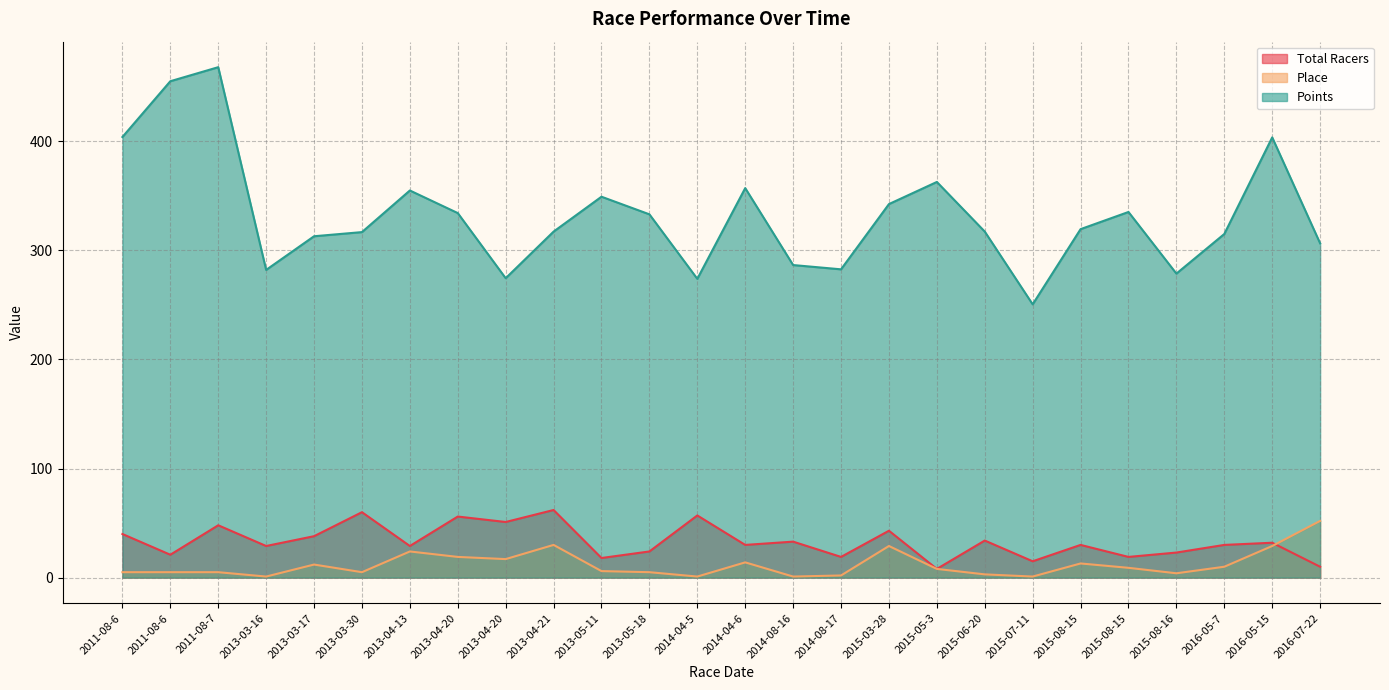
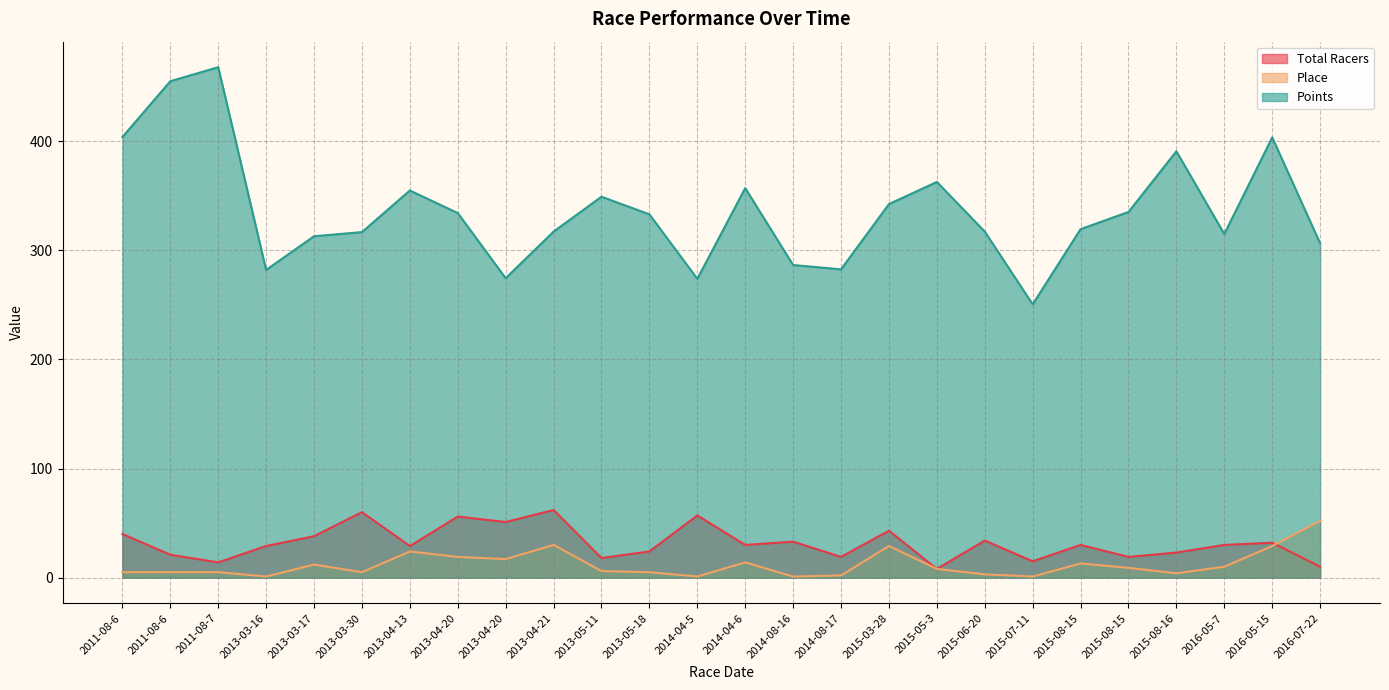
  {
    "Total Racers": {
-     "2011-08-7": 48,
+     "2011-08-7": 14,
      "2013-03-16": 29,
      "2013-03-17": 38,
      "2013-03-30": 60,
      "2013-04-13": 29,
      "2013-04-21": 62,
      "2013-05-11": 18,
      "2013-05-18": 24,
      "2014-04-5": 57,
      "2014-04-6": 30,
      "2014-08-16": 33,
      "2014-08-17": 19,
      "2015-03-28": 43,
      "2015-06-20": 34,
      "2015-07-11": 15,
      "2015-08-16": 23,
      "2016-05-7": 30,
      "2016-05-15": 32,
      "2016-07-22": 10
    },
    "Place": {
      "2011-08-7": 5,
      "2013-03-16": 1,
      "2013-03-17": 12,
      "2013-03-30": 5,
      "2013-04-13": 24,
      "2013-04-21": 30,
      "2013-05-11": 6,
      "2013-05-18": 5,
      "2014-04-5": 1,
      "2014-04-6": 14,
      "2014-08-16": 1,
      "2014-08-17": 2,
      "2015-03-28": 29,
      "2015-06-20": 3,
      "2015-07-11": 1,
      "2015-08-16": 4,
      "2016-05-7": 10,
      "2016-05-15": 29,
      "2016-07-22": 52
    },
    "Points": {
      "2011-08-7": 468,
      "2013-03-16": 282,
      "2013-03-17": 313,
      "2013-03-30": 317,
      "2013-04-13": 355,
      "2013-04-21": 317,
      "2013-05-11": 349,
      "2013-05-18": 333,
      "2014-04-5": 274,
      "2014-04-6": 357,
      "2014-08-16": 287,
      "2014-08-17": 283,
      "2015-03-28": 342,
      "2015-05-3": 363,
      "2015-06-20": 317,
      "2015-07-11": 251,
-     "2015-08-16": 279,
+     "2015-08-16": 391,
      "2016-05-7": 315,
      "2016-05-15": 404,
      "2016-07-22": 306
    }
  }
